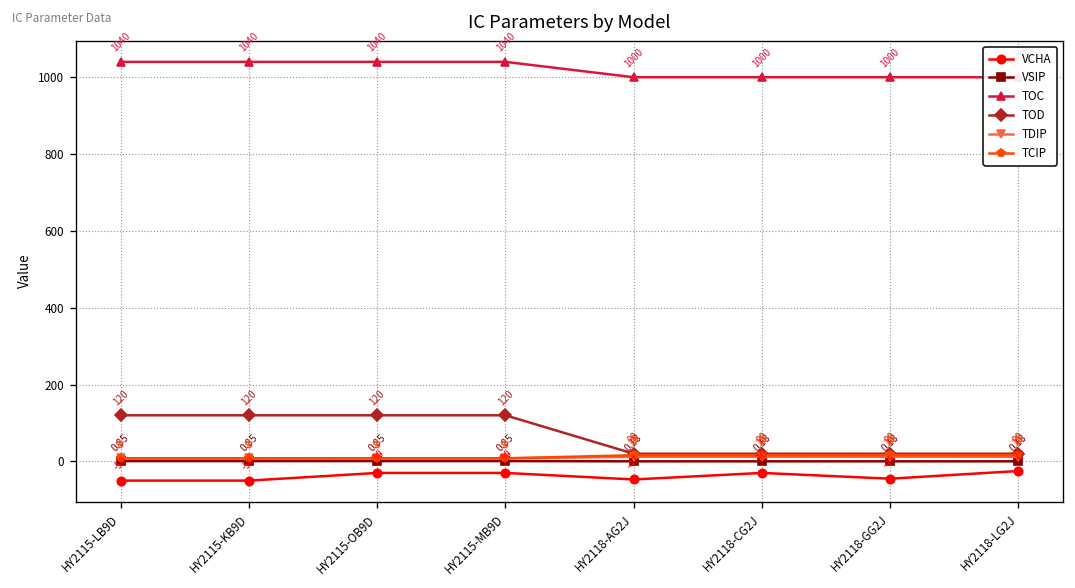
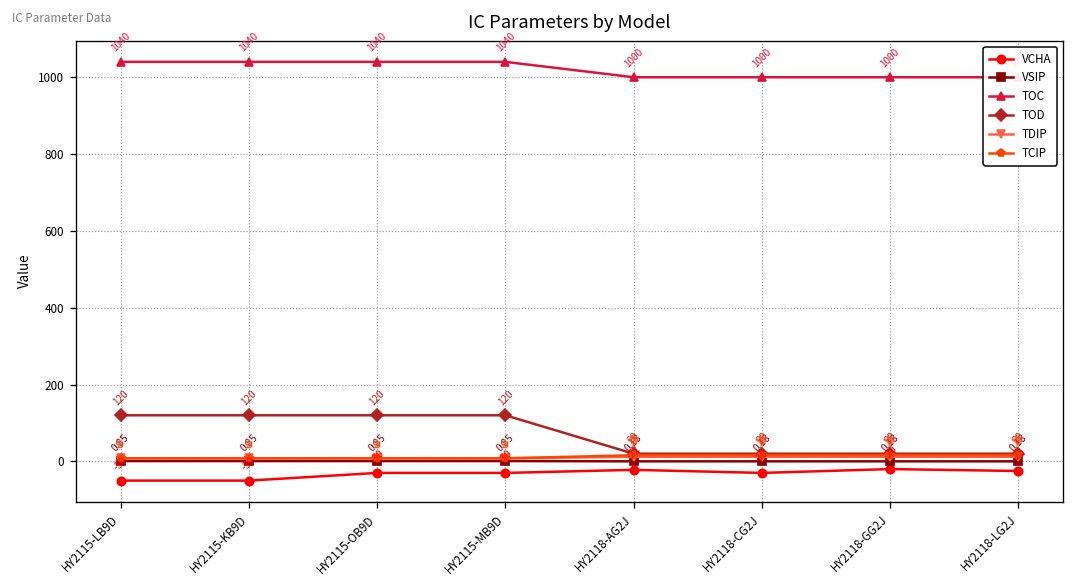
  {
    "VCHA": {
-     "HY2118-AG2J": -47,
-     "HY2118-GG2J": -45
+     "HY2118-AG2J": -22,
+     "HY2118-GG2J": -20
    }
  }
